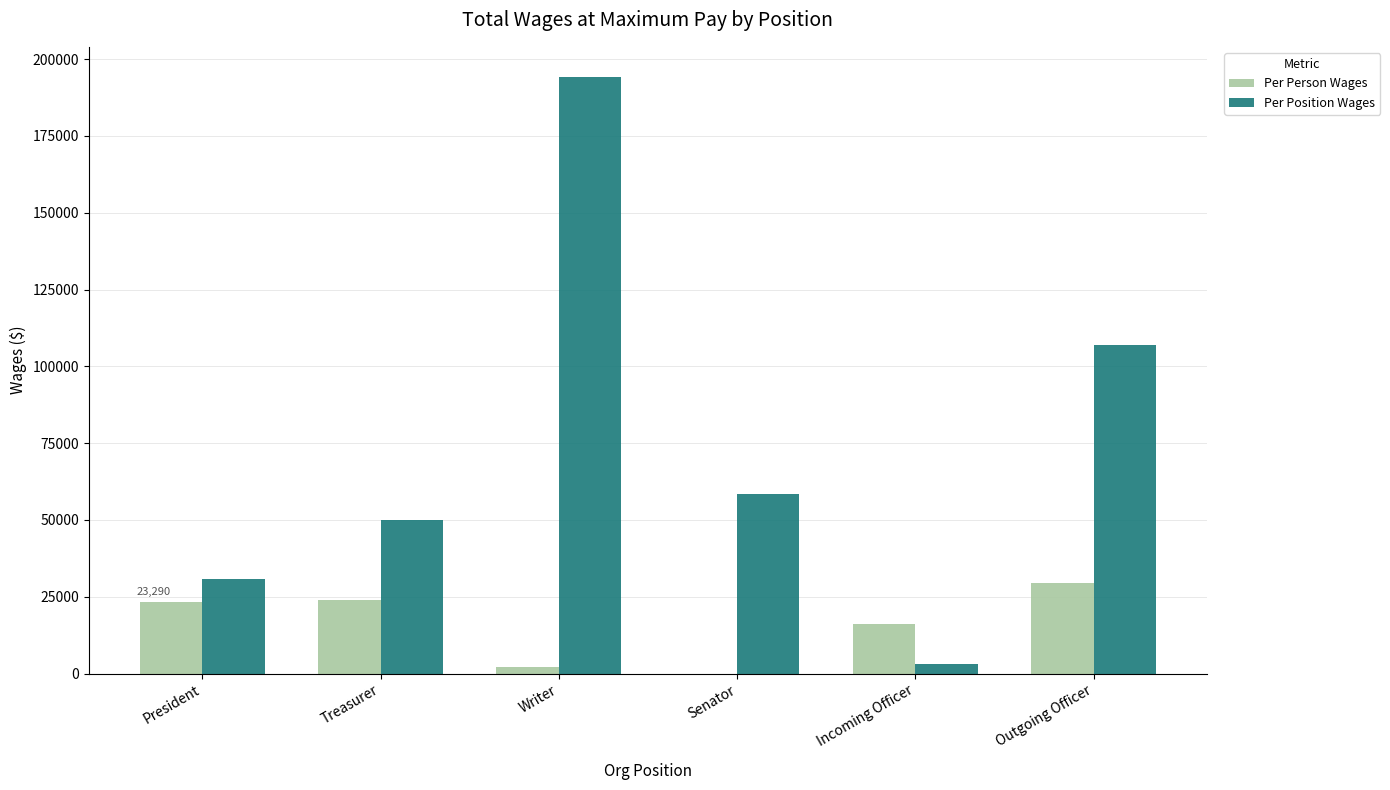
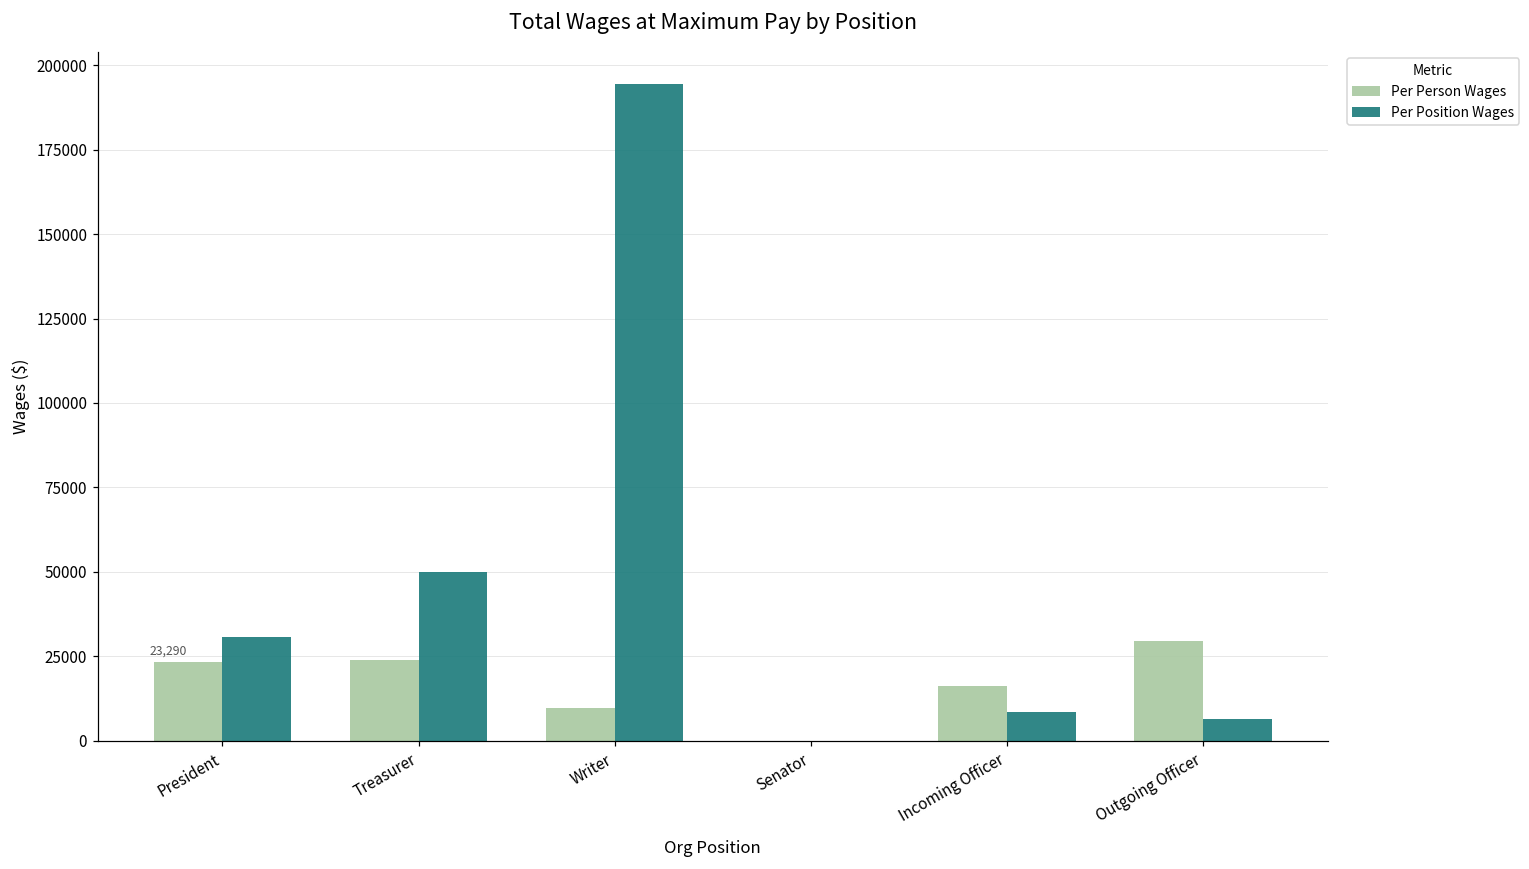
  {
    "Per Person Wages": {
      "Treasurer": 24000,
-     "Writer": 2000,
+     "Writer": 10000,
      "Senator": 0,
      "Incoming Officer": 16000,
      "Outgoing Officer": 29000
    },
    "Per Position Wages": {
      "President": 31000,
      "Treasurer": 50000,
      "Writer": 194000,
-     "Senator": 58000,
-     "Incoming Officer": 3000,
-     "Outgoing Officer": 107000
+     "Senator": 0,
+     "Incoming Officer": 9000,
+     "Outgoing Officer": 6000
    }
  }
